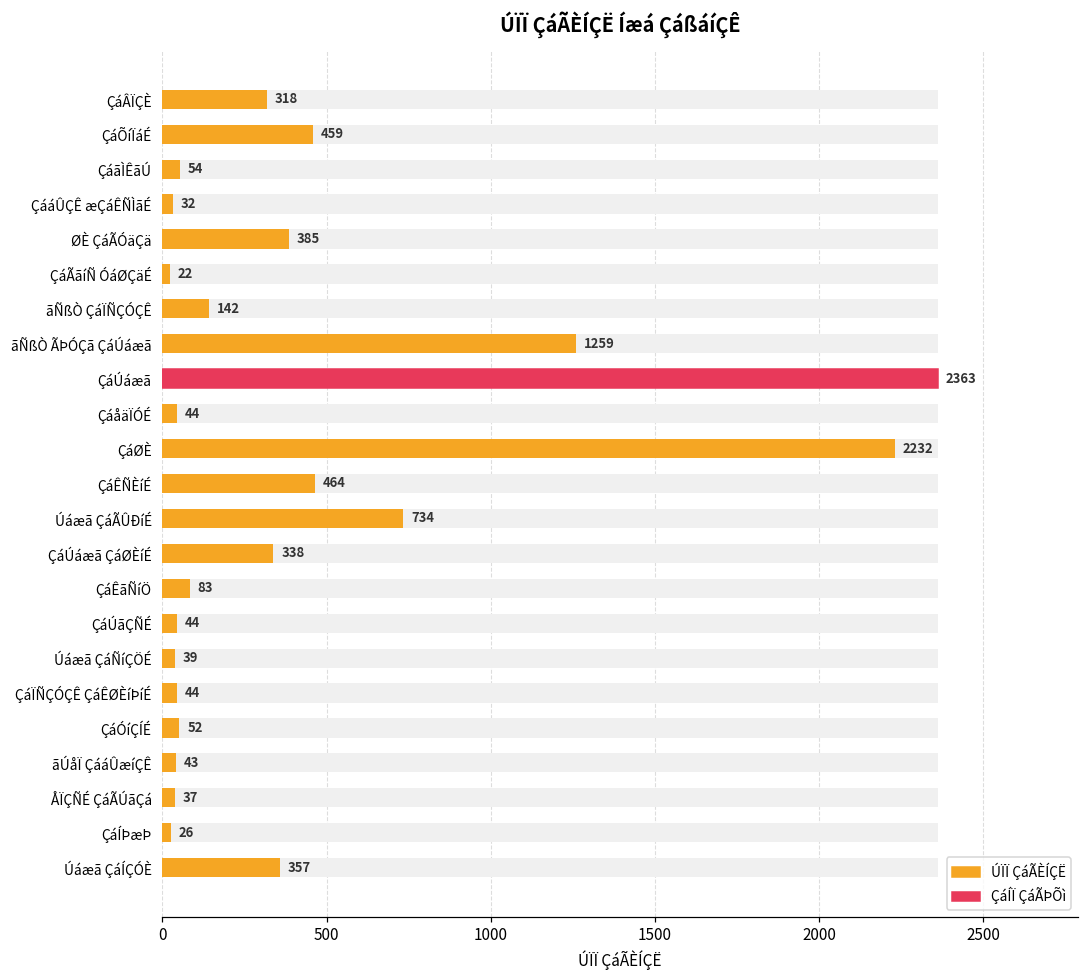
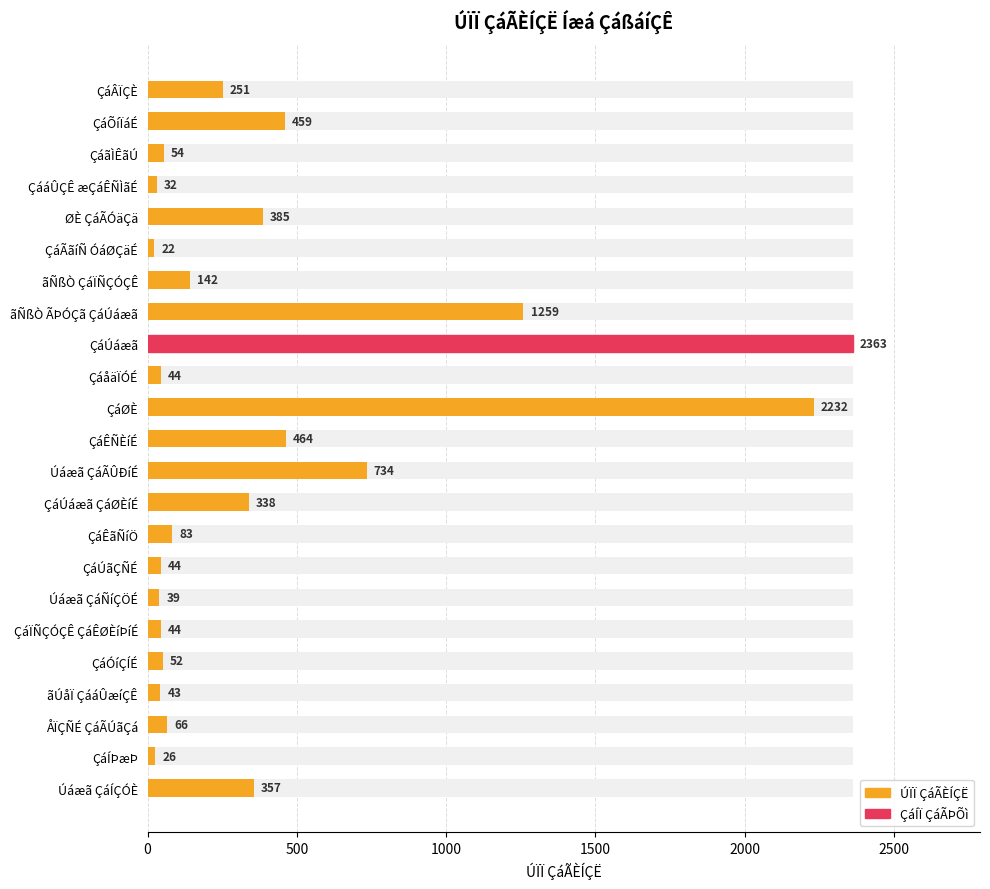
  {
    "ÚÏÏ ÇáÃÈÍÇË": {
-     "ÇáÂÏÇÈ": 318,
+     "ÇáÂÏÇÈ": 251,
      "ÇáÚáæã": 2363,
-     "ÅÏÇÑÉ ÇáÃÚãÇá": 37
+     "ÅÏÇÑÉ ÇáÃÚãÇá": 66
    }
  }
